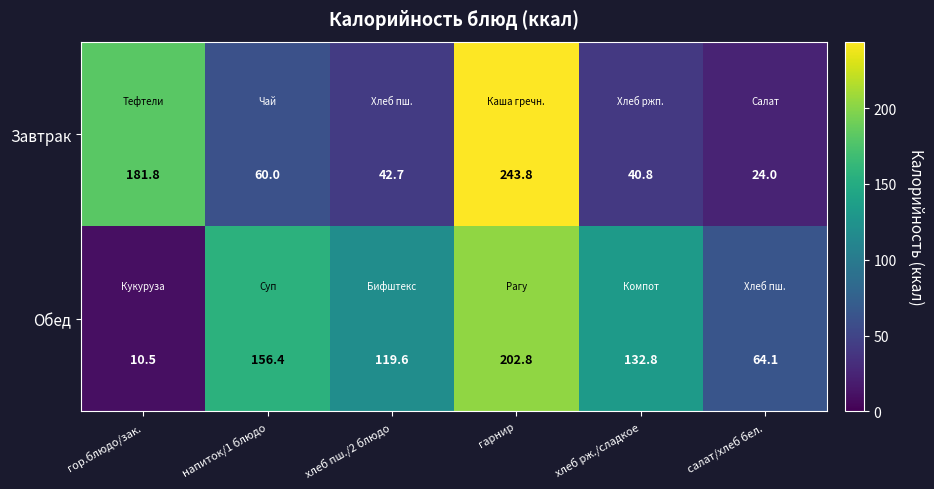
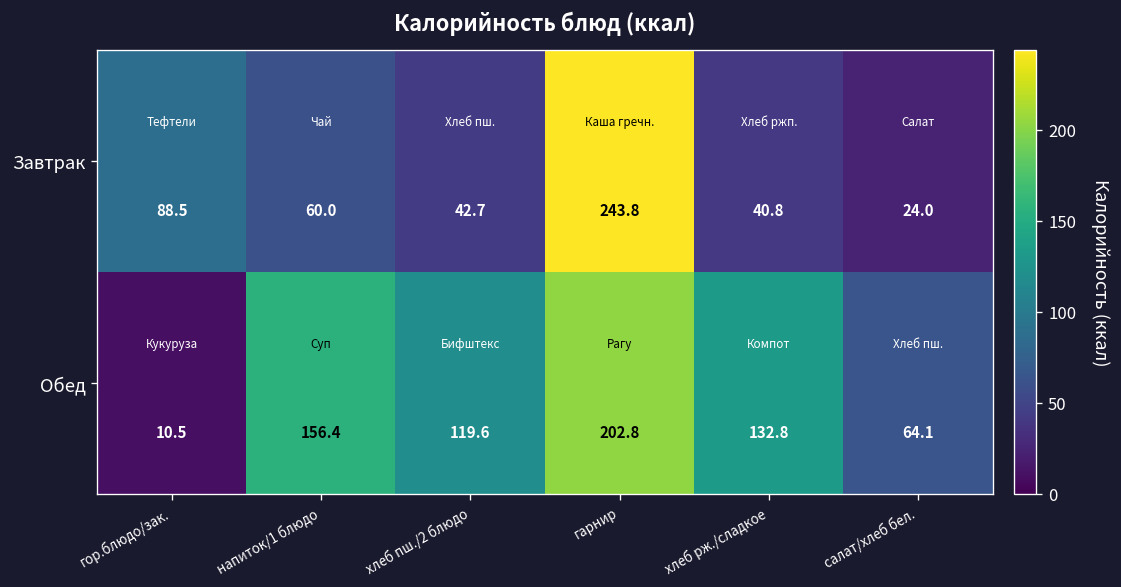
  {
    "Завтрак": {
-     "гор.блюдо/зак.": 181.8
+     "гор.блюдо/зак.": 88.5
    }
  }
